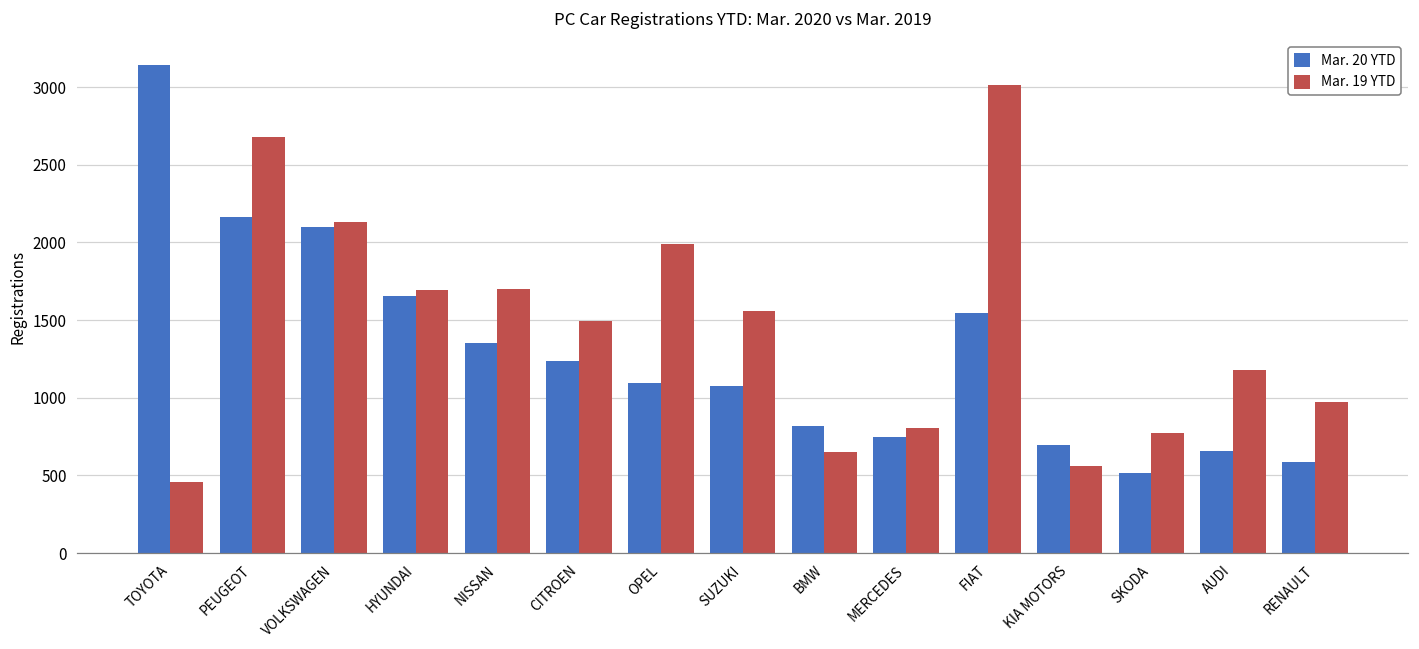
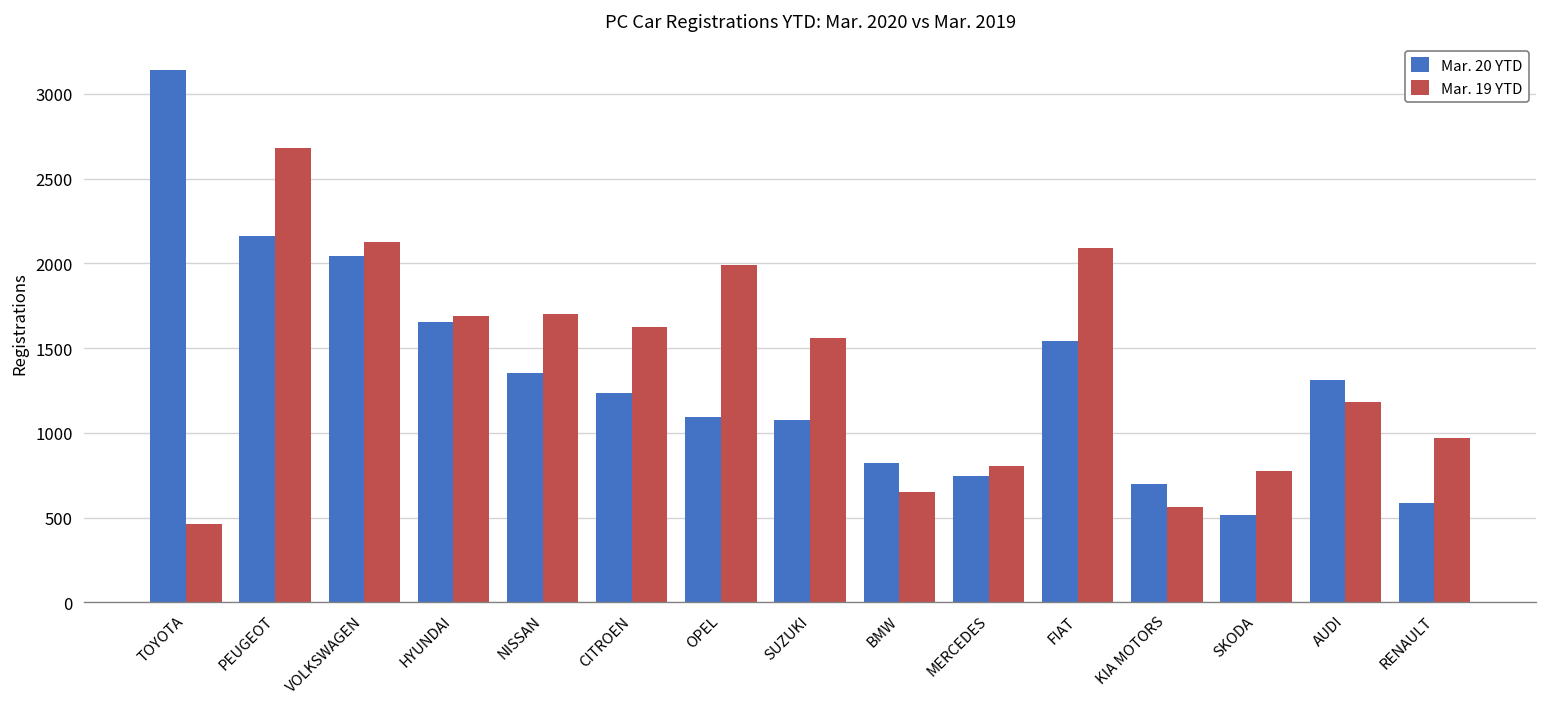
  {
    "Mar. 20 YTD": {
      "TOYOTA": 3140,
      "PEUGEOT": 2160,
-     "VOLKSWAGEN": 2100,
+     "VOLKSWAGEN": 2040,
      "HYUNDAI": 1650,
      "NISSAN": 1350,
      "CITROEN": 1240,
      "OPEL": 1100,
      "SUZUKI": 1080,
      "BMW": 820,
      "MERCEDES": 750,
      "FIAT": 1540,
      "KIA MOTORS": 700,
      "SKODA": 520,
-     "AUDI": 660,
+     "AUDI": 1320,
      "RENAULT": 580
    },
    "Mar. 19 YTD": {
      "TOYOTA": 460,
      "PEUGEOT": 2680,
      "VOLKSWAGEN": 2130,
      "HYUNDAI": 1690,
      "NISSAN": 1700,
-     "CITROEN": 1490,
+     "CITROEN": 1630,
      "OPEL": 1990,
      "SUZUKI": 1560,
      "BMW": 650,
      "MERCEDES": 810,
-     "FIAT": 3010,
+     "FIAT": 2090,
      "KIA MOTORS": 560,
      "SKODA": 770,
      "AUDI": 1180,
      "RENAULT": 970
    }
  }
